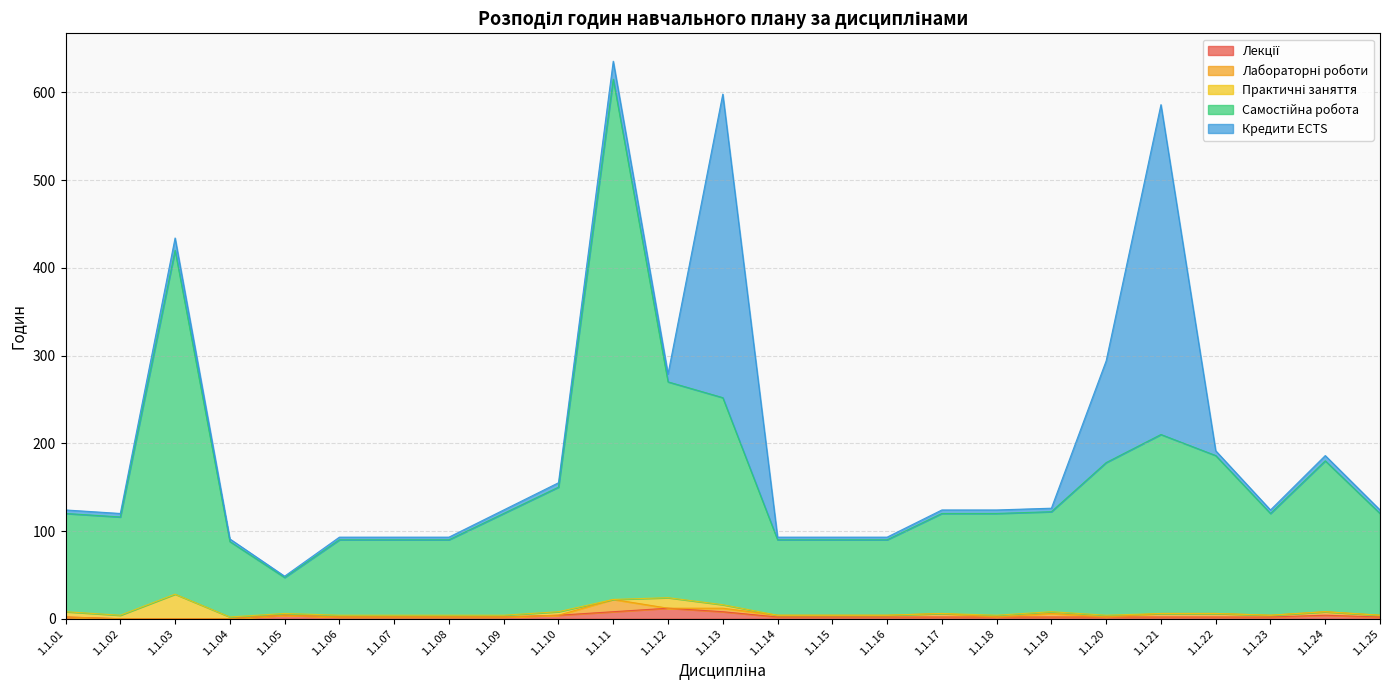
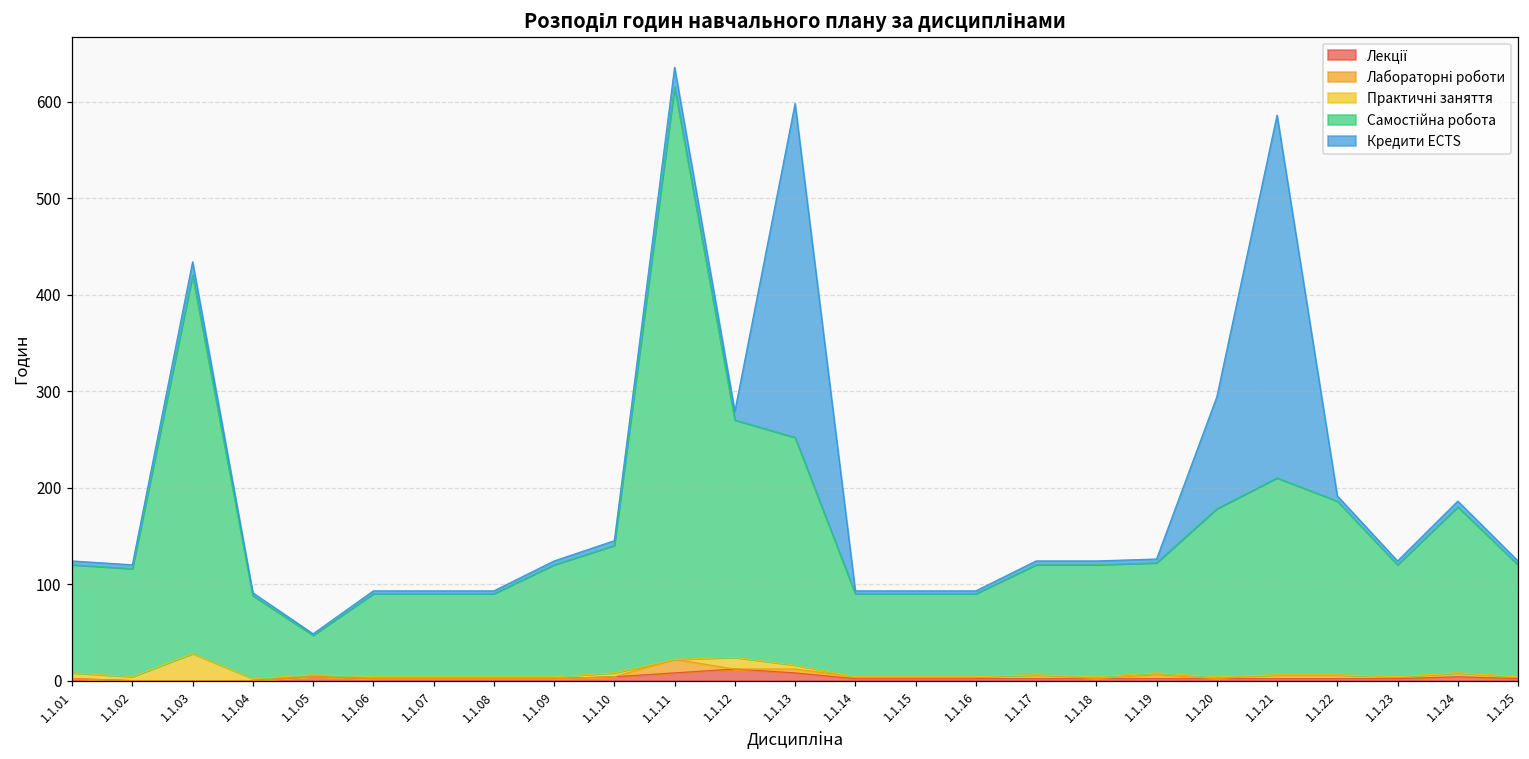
  {
    "Лекції": {
      "1.1.11": 10,
      "1.1.13": 10,
      "1.1.17": 0,
      "1.1.19": 0,
      "1.1.21": 0,
      "1.1.22": 0,
      "1.1.24": 0
    },
    "Самостійна робота": {
      "1.1.01": 110,
      "1.1.02": 110,
      "1.1.03": 390,
      "1.1.04": 90,
      "1.1.06": 90,
      "1.1.07": 90,
      "1.1.08": 90,
      "1.1.09": 120,
-     "1.1.10": 140,
+     "1.1.10": 130,
      "1.1.11": 590,
      "1.1.12": 250,
      "1.1.13": 240,
      "1.1.14": 90,
      "1.1.15": 90,
      "1.1.16": 90,
      "1.1.17": 110,
      "1.1.18": 120,
      "1.1.19": 110,
      "1.1.20": 170,
      "1.1.21": 200,
      "1.1.22": 180,
      "1.1.23": 120,
      "1.1.24": 170,
      "1.1.25": 120
    },
    "Кредити ECTS": {
      "1.1.01": 0,
      "1.1.02": 0,
      "1.1.03": 10,
      "1.1.04": 0,
      "1.1.06": 0,
      "1.1.07": 0,
      "1.1.08": 0,
      "1.1.09": 0,
      "1.1.10": 10,
      "1.1.11": 20,
      "1.1.12": 10,
      "1.1.13": 350,
      "1.1.14": 0,
      "1.1.15": 0,
      "1.1.16": 0,
      "1.1.17": 0,
      "1.1.18": 0,
      "1.1.19": 0,
      "1.1.20": 120,
      "1.1.21": 380,
      "1.1.22": 10,
      "1.1.23": 0,
      "1.1.24": 10,
      "1.1.25": 0
    }
  }
